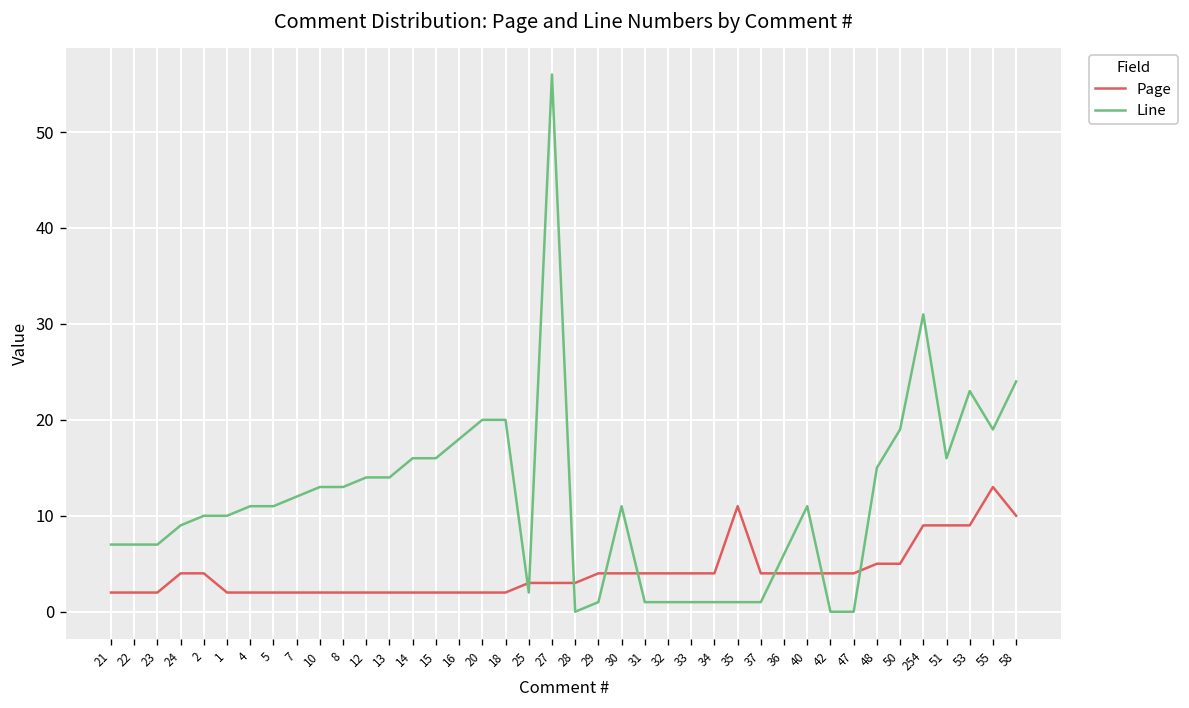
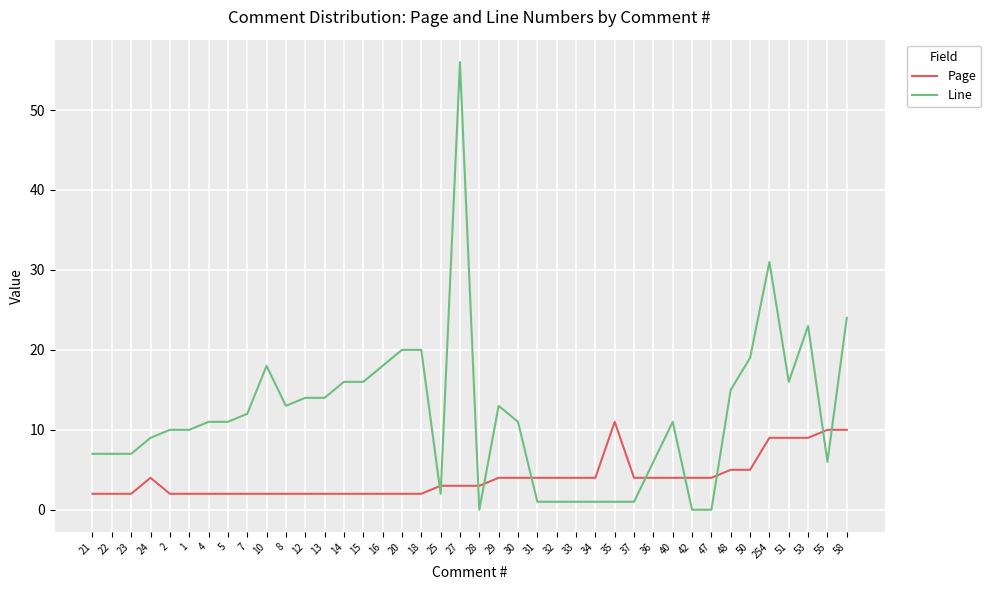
  {
    "Page": {
      "21": 2,
      "22": 2,
      "23": 2,
      "24": 4,
-     "2": 4,
+     "2": 2,
      "1": 2,
      "4": 2,
      "5": 2,
      "7": 2,
      "10": 2,
      "8": 2,
      "12": 2,
      "13": 2,
      "14": 2,
      "15": 2,
      "16": 2,
      "20": 2,
      "18": 2,
      "25": 3,
      "27": 3,
      "28": 3,
      "29": 4,
      "30": 4,
      "31": 4,
      "32": 4,
      "33": 4,
      "34": 4,
      "35": 11,
      "37": 4,
      "36": 4,
      "40": 4,
      "42": 4,
      "47": 4,
      "48": 5,
      "50": 5,
      "254": 9,
      "51": 9,
      "53": 9,
-     "55": 13,
+     "55": 10,
      "58": 10
    },
    "Line": {
      "21": 7,
      "22": 7,
      "23": 7,
      "24": 9,
      "2": 10,
      "1": 10,
      "4": 11,
      "5": 11,
      "7": 12,
-     "10": 13,
+     "10": 18,
      "8": 13,
      "12": 14,
      "13": 14,
      "14": 16,
      "15": 16,
      "16": 18,
      "20": 20,
      "18": 20,
      "25": 2,
      "27": 56,
      "28": 0,
-     "29": 1,
+     "29": 13,
      "30": 11,
      "31": 1,
      "32": 1,
      "33": 1,
      "34": 1,
      "35": 1,
      "37": 1,
      "36": 6,
      "40": 11,
      "42": 0,
      "47": 0,
      "48": 15,
      "50": 19,
      "254": 31,
      "51": 16,
      "53": 23,
-     "55": 19,
+     "55": 6,
      "58": 24
    }
  }
